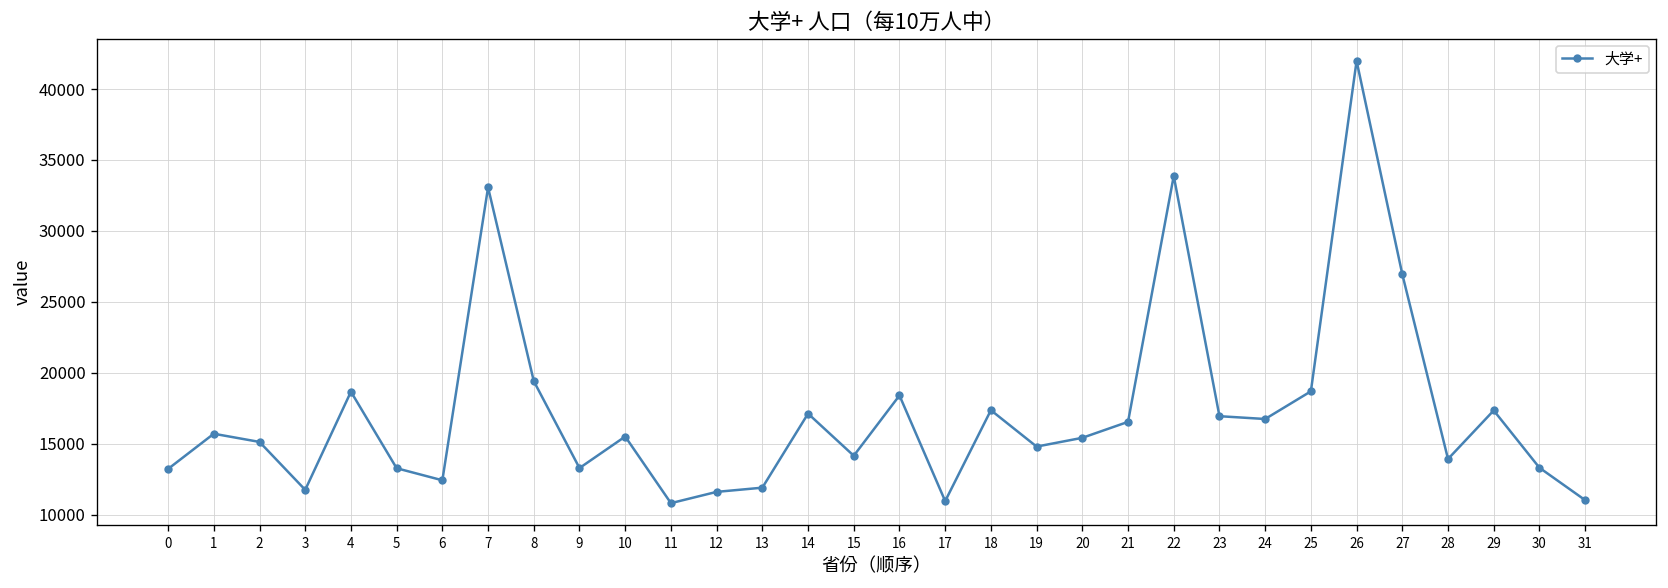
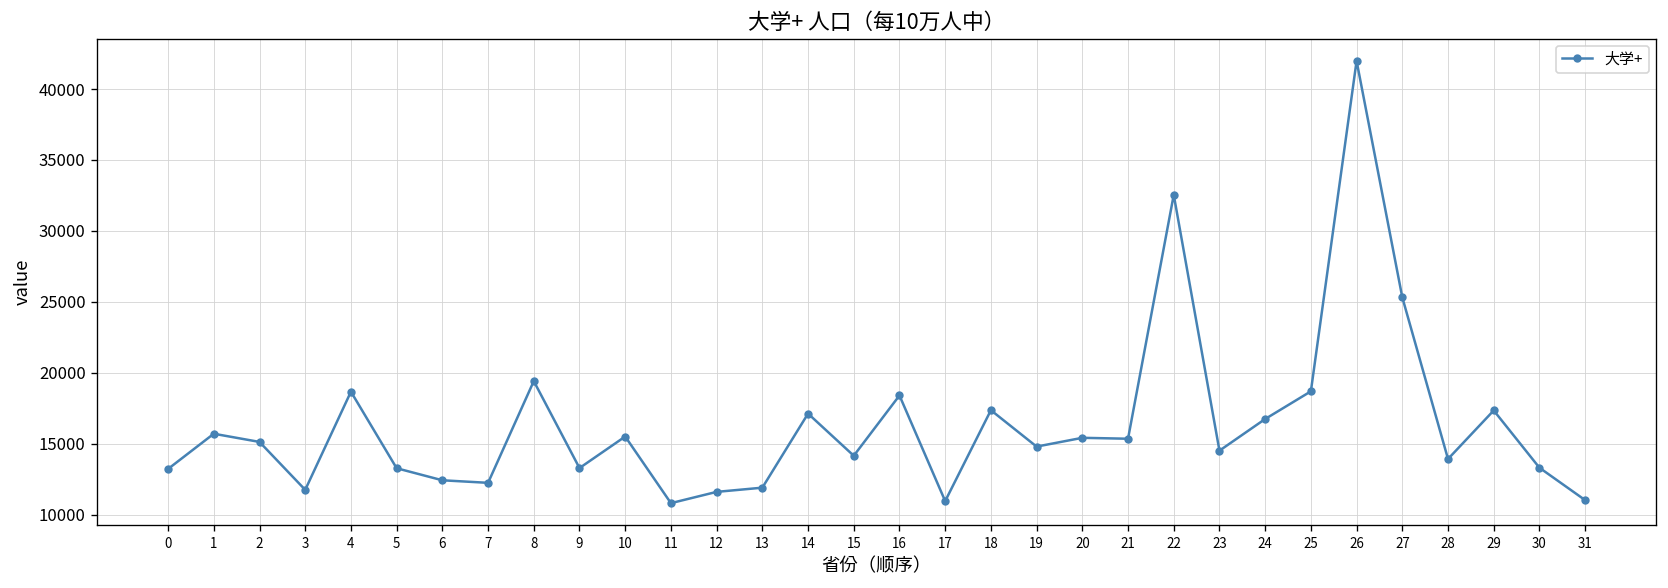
  {
    "0": 13200,
    "1": 15700,
    "2": 15100,
    "3": 11700,
    "4": 18700,
    "5": 13300,
    "6": 12400,
-   "7": 33100,
+   "7": 12200,
    "8": 19400,
    "9": 13300,
    "10": 15500,
    "11": 10800,
    "12": 11600,
    "13": 11900,
    "14": 17100,
    "15": 14100,
    "16": 18400,
    "17": 11000,
    "18": 17400,
    "19": 14800,
    "20": 15400,
-   "21": 16500,
-   "22": 33900,
-   "23": 16900,
+   "21": 15300,
+   "22": 32500,
+   "23": 14500,
    "24": 16700,
    "25": 18700,
    "26": 42000,
-   "27": 26900,
+   "27": 25300,
    "28": 13900,
    "29": 17300,
    "30": 13300,
    "31": 11000
  }
